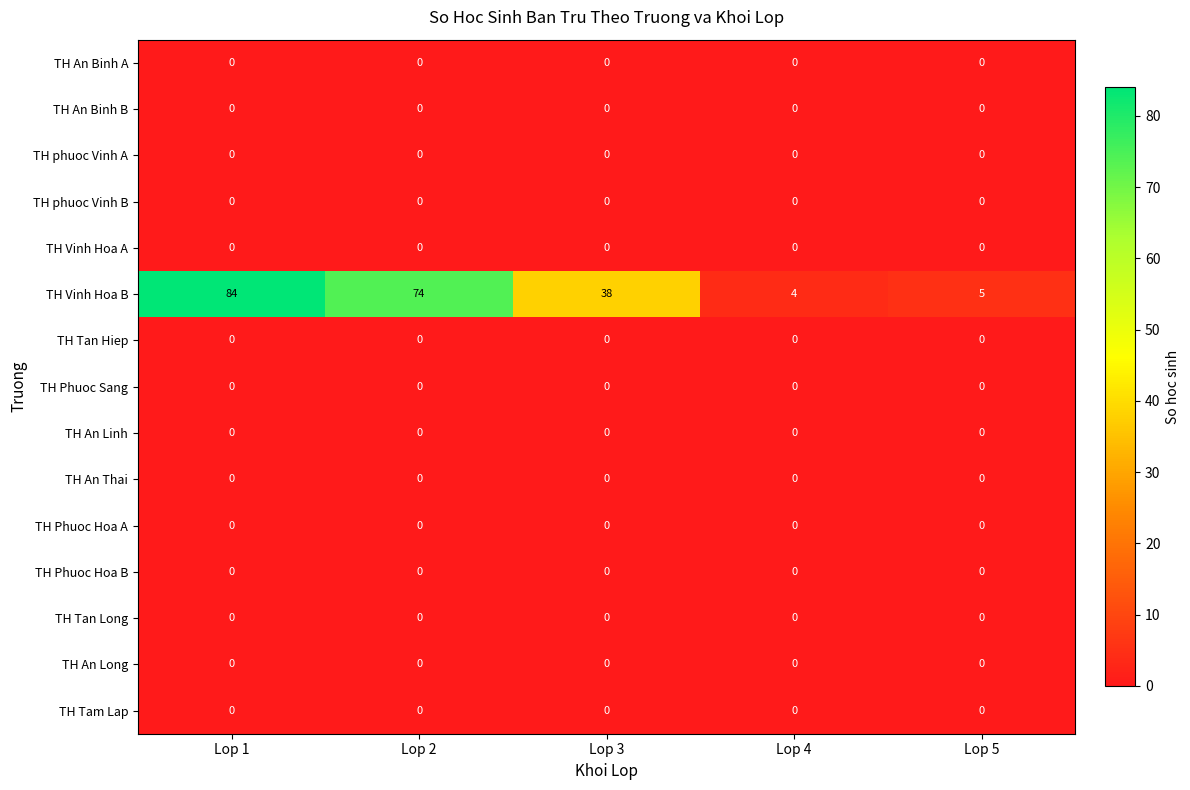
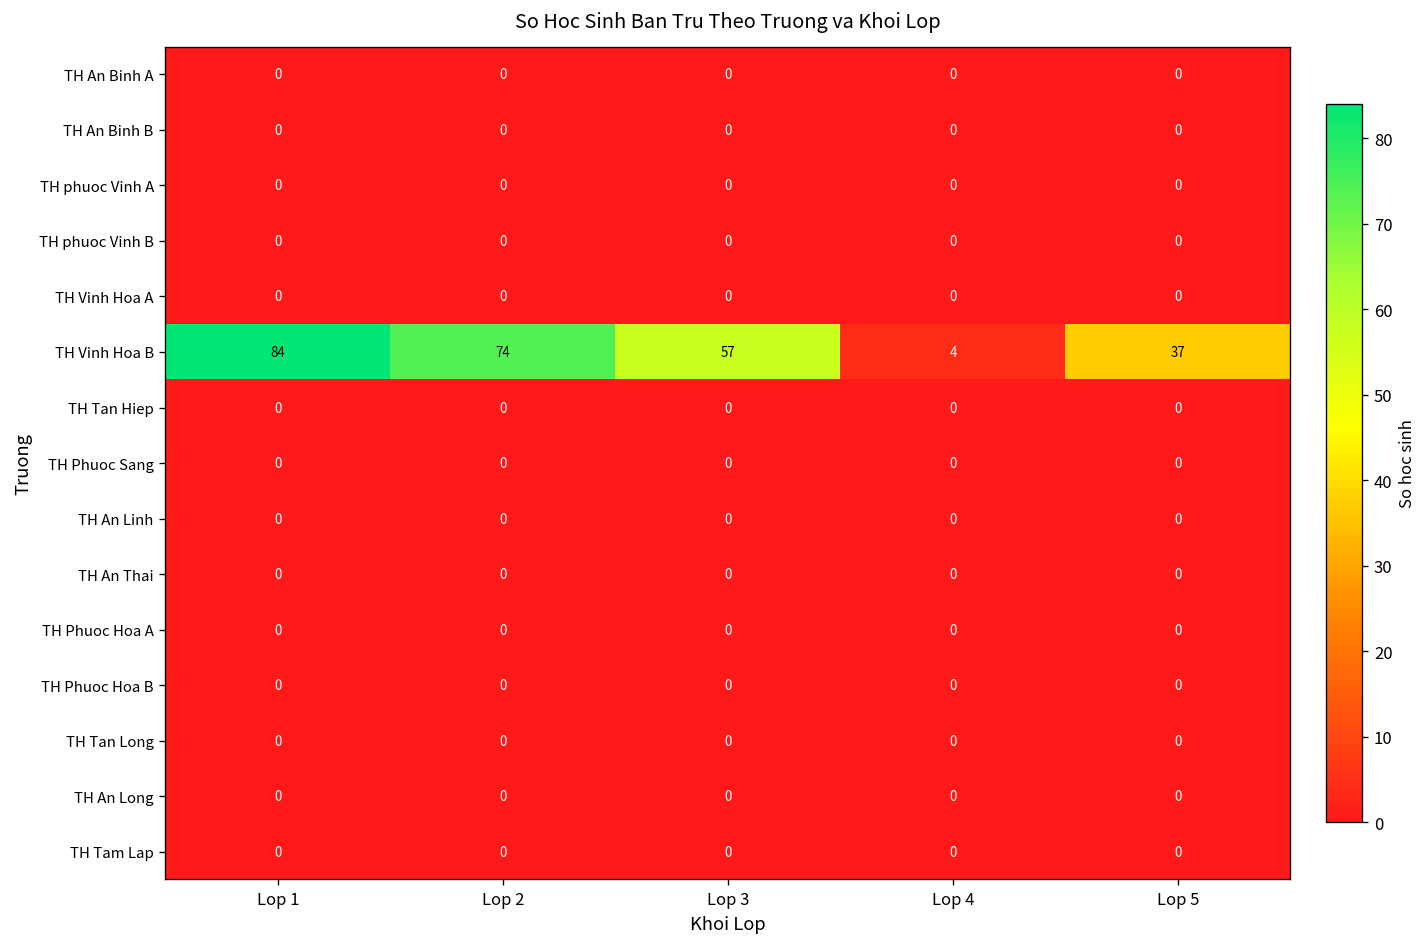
  {
    "TH An Binh A": {
      "Lop 1": 0,
      "Lop 2": 0,
      "Lop 3": 0,
      "Lop 4": 0,
      "Lop 5": 0
    },
    "TH An Binh B": {
      "Lop 1": 0,
      "Lop 2": 0,
      "Lop 3": 0,
      "Lop 4": 0,
      "Lop 5": 0
    },
    "TH phuoc Vinh A": {
      "Lop 1": 0,
      "Lop 2": 0,
      "Lop 3": 0,
      "Lop 4": 0,
      "Lop 5": 0
    },
    "TH phuoc Vinh B": {
      "Lop 1": 0,
      "Lop 2": 0,
      "Lop 3": 0,
      "Lop 4": 0,
      "Lop 5": 0
    },
    "TH Vinh Hoa A": {
      "Lop 1": 0,
      "Lop 2": 0,
      "Lop 3": 0,
      "Lop 4": 0,
      "Lop 5": 0
    },
    "TH Vinh Hoa B": {
      "Lop 1": 84,
      "Lop 2": 74,
-     "Lop 3": 38,
+     "Lop 3": 57,
      "Lop 4": 4,
-     "Lop 5": 5
+     "Lop 5": 37
    },
    "TH Tan Hiep": {
      "Lop 1": 0,
      "Lop 2": 0,
      "Lop 3": 0,
      "Lop 4": 0,
      "Lop 5": 0
    },
    "TH Phuoc Sang": {
      "Lop 1": 0,
      "Lop 2": 0,
      "Lop 3": 0,
      "Lop 4": 0,
      "Lop 5": 0
    },
    "TH An Linh": {
      "Lop 1": 0,
      "Lop 2": 0,
      "Lop 3": 0,
      "Lop 4": 0,
      "Lop 5": 0
    },
    "TH An Thai": {
      "Lop 1": 0,
      "Lop 2": 0,
      "Lop 3": 0,
      "Lop 4": 0,
      "Lop 5": 0
    },
    "TH Phuoc Hoa A": {
      "Lop 1": 0,
      "Lop 2": 0,
      "Lop 3": 0,
      "Lop 4": 0,
      "Lop 5": 0
    },
    "TH Phuoc Hoa B": {
      "Lop 1": 0,
      "Lop 2": 0,
      "Lop 3": 0,
      "Lop 4": 0,
      "Lop 5": 0
    },
    "TH Tan Long": {
      "Lop 1": 0,
      "Lop 2": 0,
      "Lop 3": 0,
      "Lop 4": 0,
      "Lop 5": 0
    },
    "TH An Long": {
      "Lop 1": 0,
      "Lop 2": 0,
      "Lop 3": 0,
      "Lop 4": 0,
      "Lop 5": 0
    },
    "TH Tam Lap": {
      "Lop 1": 0,
      "Lop 2": 0,
      "Lop 3": 0,
      "Lop 4": 0,
      "Lop 5": 0
    }
  }
